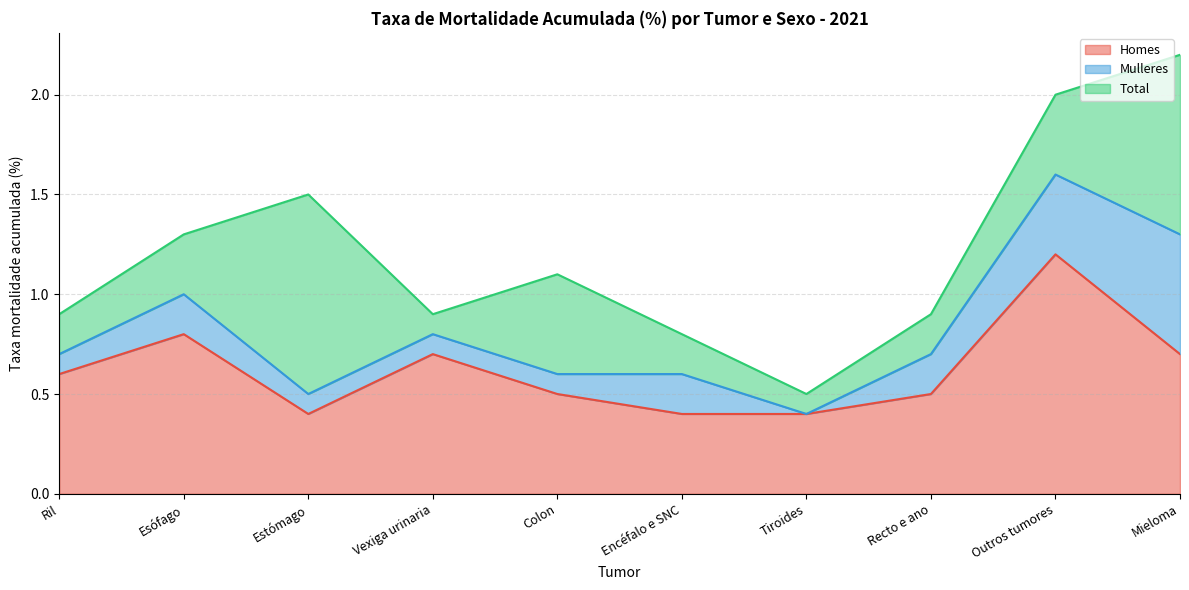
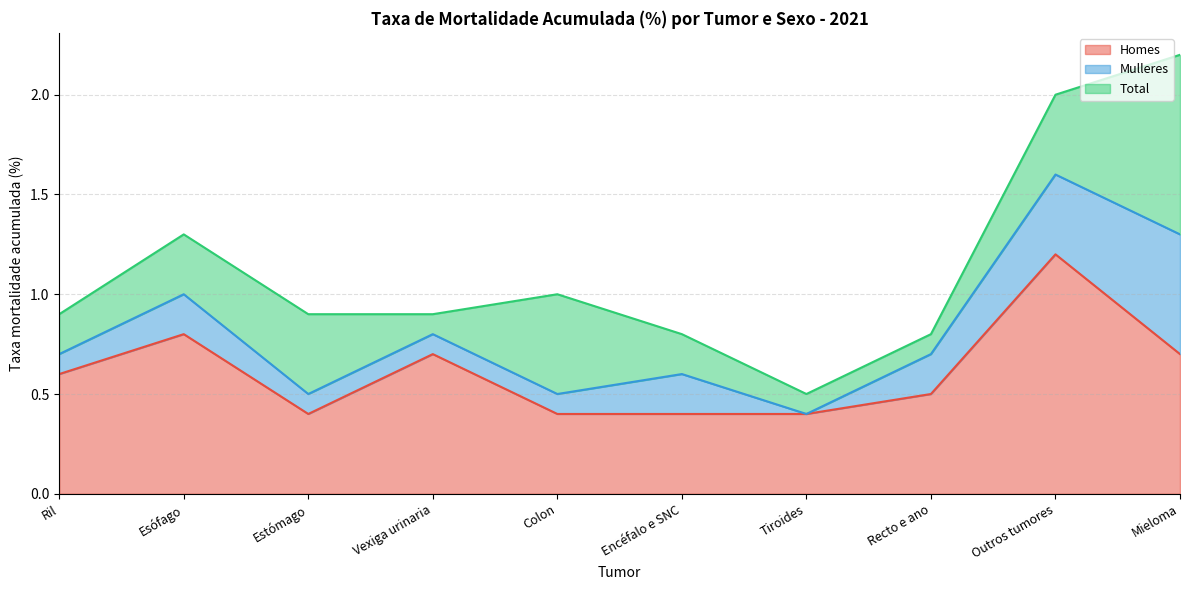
  {
    "Homes": {
      "Ril": 0.6,
      "Esófago": 0.8,
      "Estómago": 0.4,
      "Vexiga urinaria": 0.7,
-     "Colon": 0.5,
+     "Colon": 0.4,
      "Encéfalo e SNC": 0.4,
      "Recto e ano": 0.5,
      "Outros tumores": 1.2,
      "Mieloma": 0.7
    },
    "Mulleres": {
      "Ril": 0.1,
      "Esófago": 0.2,
      "Estómago": 0.1,
      "Vexiga urinaria": 0.1,
      "Colon": 0.1,
      "Encéfalo e SNC": 0.2,
      "Recto e ano": 0.2,
      "Outros tumores": 0.4,
      "Mieloma": 0.6
    },
    "Total": {
      "Ril": 0.2,
      "Esófago": 0.3,
-     "Estómago": 1.0,
+     "Estómago": 0.4,
      "Vexiga urinaria": 0.1,
      "Colon": 0.5,
      "Encéfalo e SNC": 0.2,
      "Tiroides": 0.1,
-     "Recto e ano": 0.2,
+     "Recto e ano": 0.1,
      "Outros tumores": 0.4,
      "Mieloma": 0.9
    }
  }
